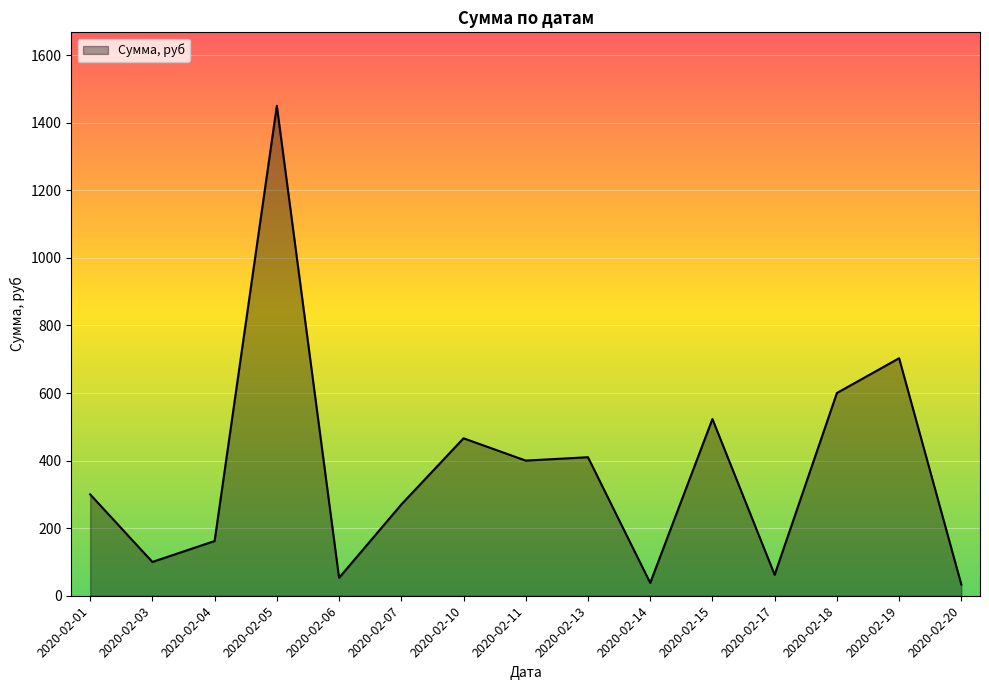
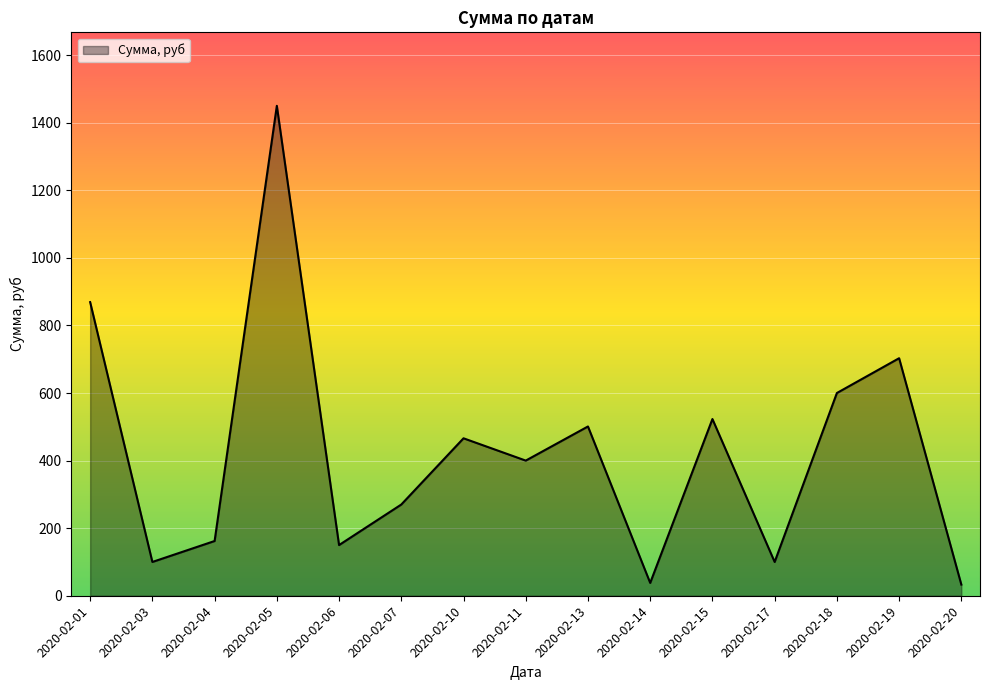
  {
-   "2020-02-01": 300,
+   "2020-02-01": 870,
    "2020-02-03": 100,
    "2020-02-04": 160,
    "2020-02-05": 1450,
-   "2020-02-06": 50,
+   "2020-02-06": 150,
    "2020-02-07": 270,
    "2020-02-10": 470,
    "2020-02-11": 400,
-   "2020-02-13": 410,
+   "2020-02-13": 500,
    "2020-02-14": 40,
    "2020-02-15": 520,
-   "2020-02-17": 60,
+   "2020-02-17": 100,
    "2020-02-18": 600,
    "2020-02-19": 700,
    "2020-02-20": 30
  }
